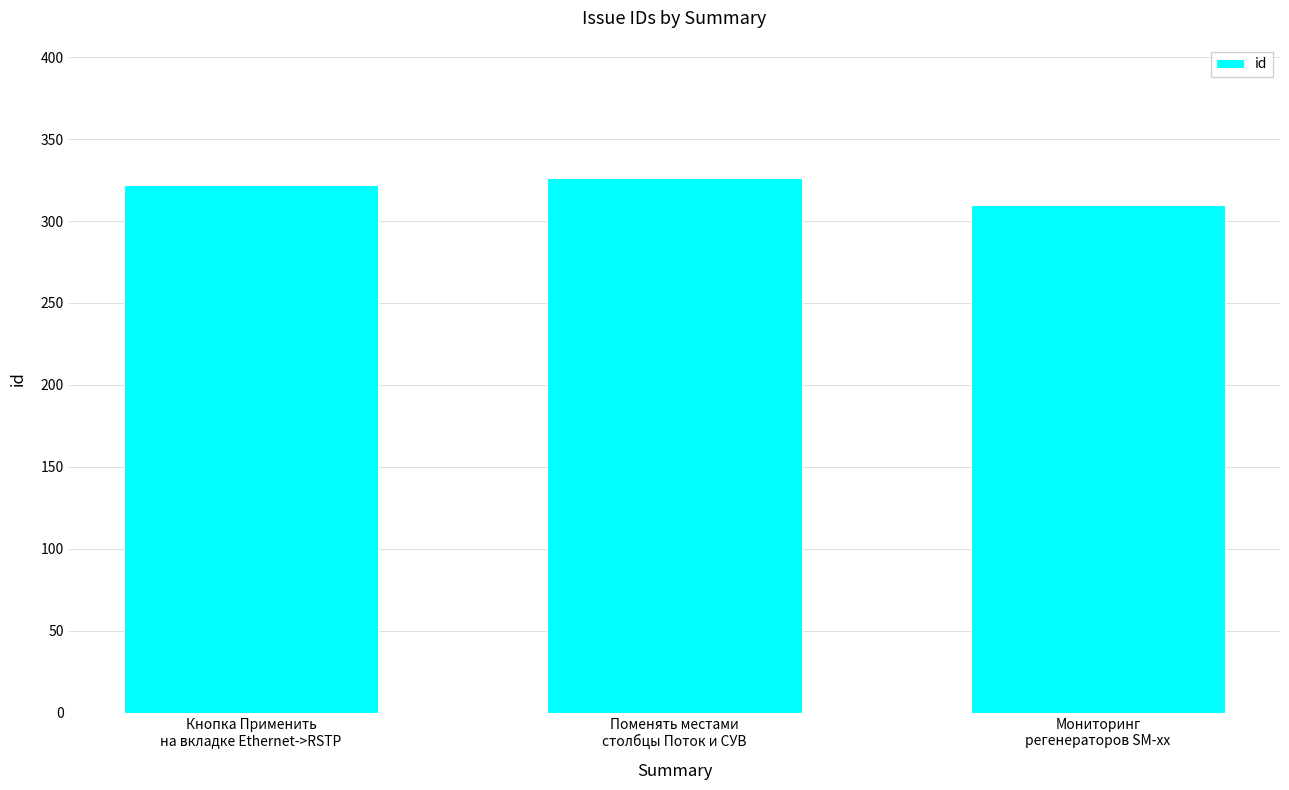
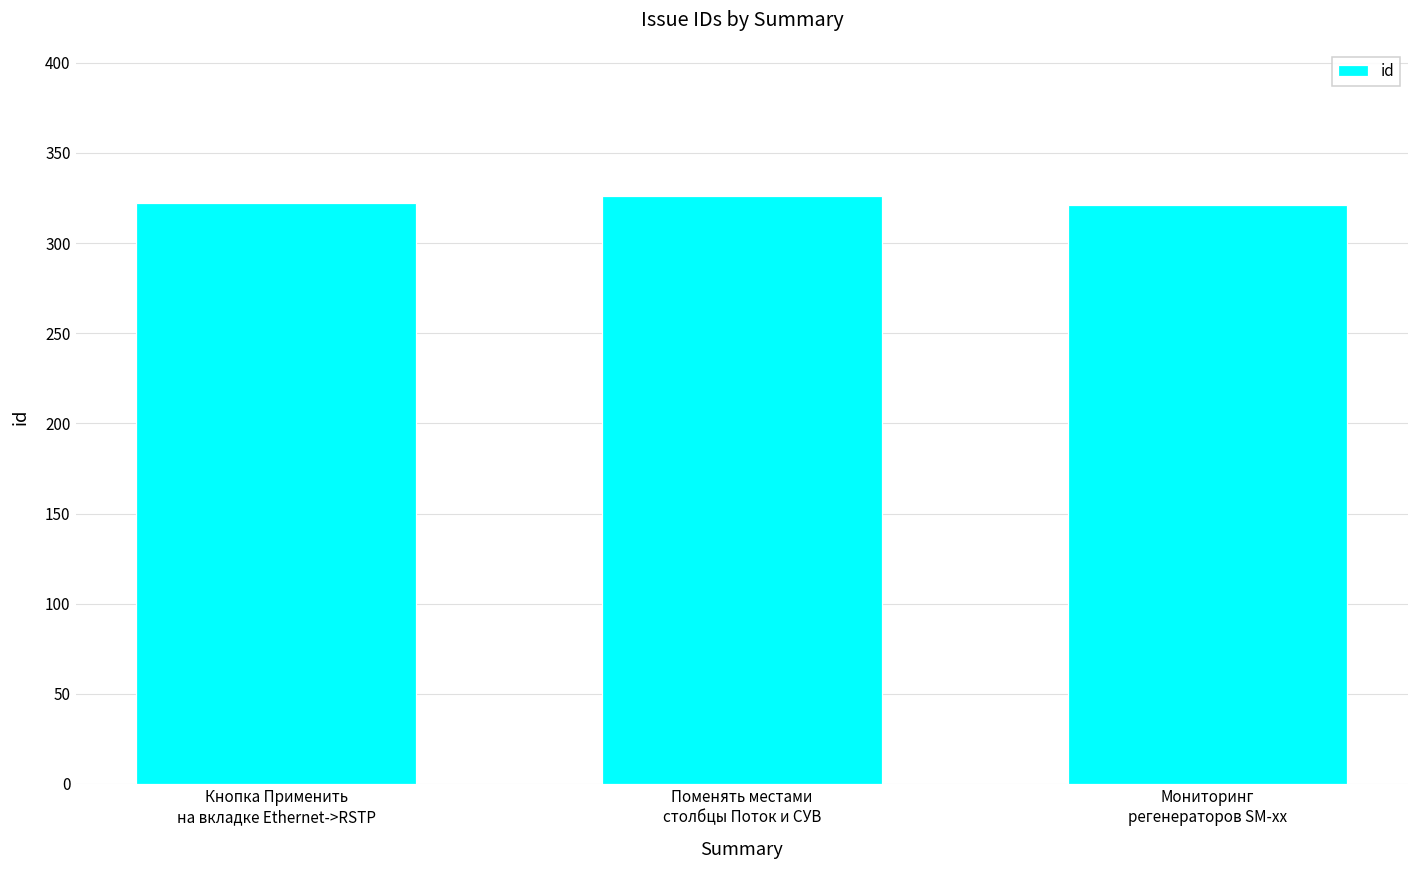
  {
    "Кнопка Применить на вкладке Ethernet->RSTP": 322,
    "Поменять местами столбцы Поток и СУВ": 326,
-   "Мониторинг регенераторов SM-xx": 310
+   "Мониторинг регенераторов SM-xx": 321
  }
